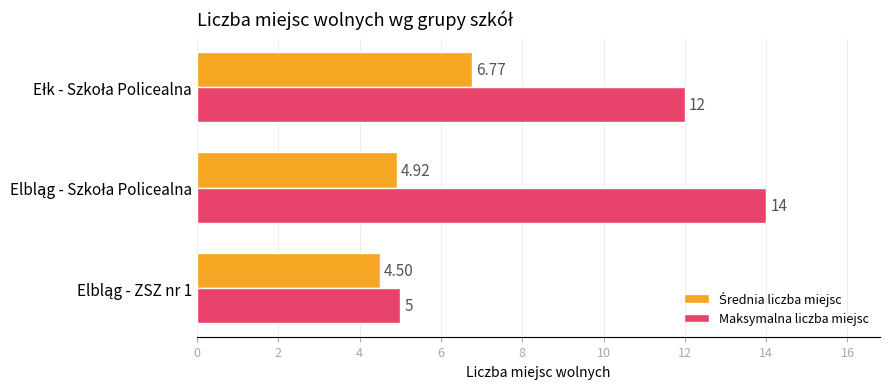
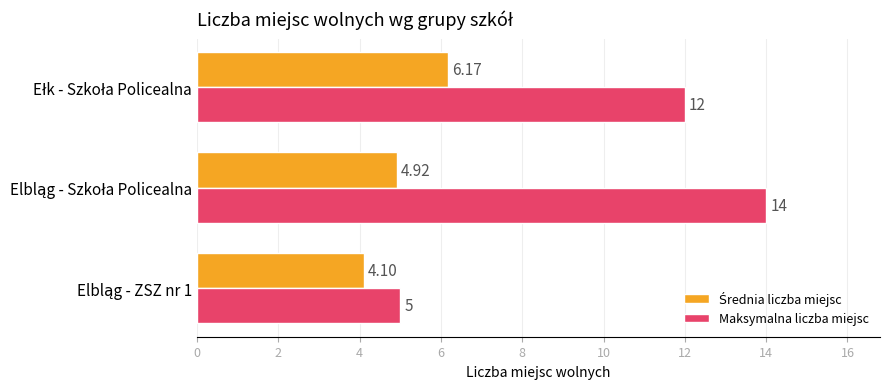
  {
    "Średnia liczba miejsc": {
-     "Ełk - Szkoła Policealna": 6.77,
+     "Ełk - Szkoła Policealna": 6.17,
      "Elbląg - Szkoła Policealna": 4.92,
-     "Elbląg - ZSZ nr 1": 4.50
+     "Elbląg - ZSZ nr 1": 4.10
    },
    "Maksymalna liczba miejsc": {
      "Ełk - Szkoła Policealna": 12,
      "Elbląg - Szkoła Policealna": 14,
      "Elbląg - ZSZ nr 1": 5
    }
  }
